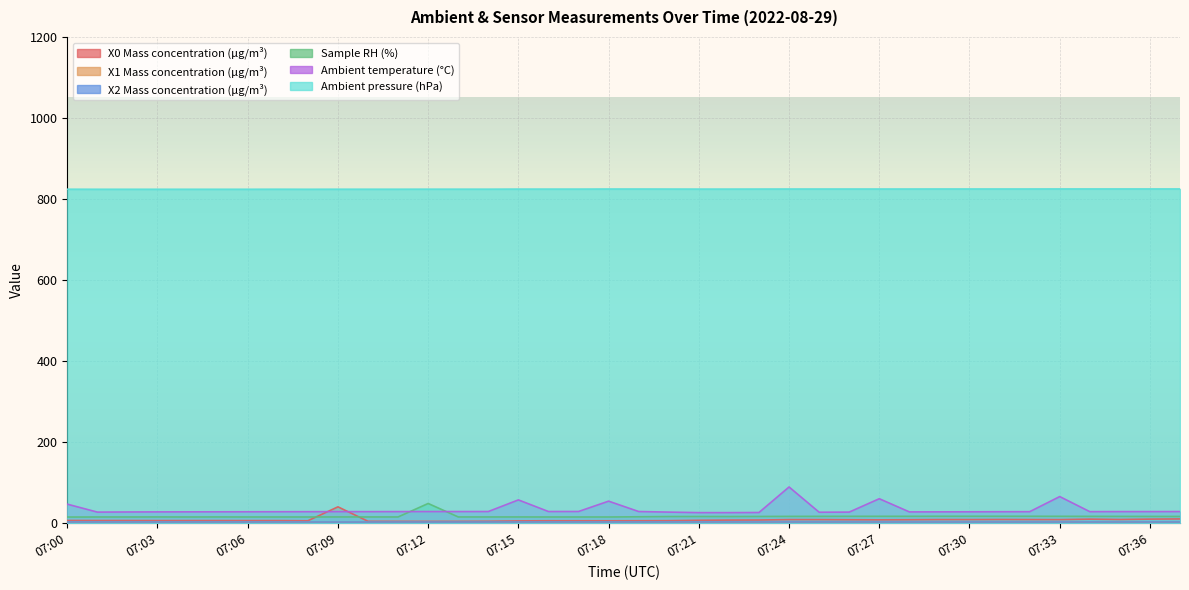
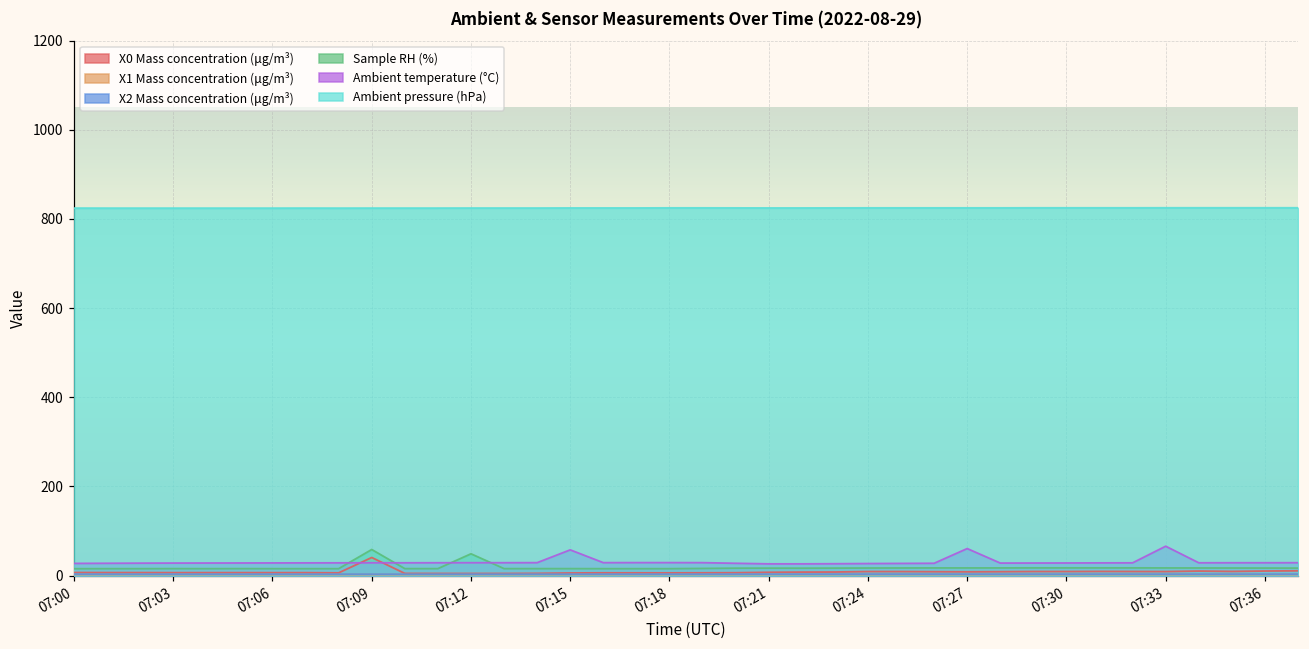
  {
    "X0 Mass concentration (μg/m³)": {
      "07:09": 40,
      "07:36": 10
    },
    "X2 Mass concentration (μg/m³)": {
      "07:09": 0,
      "07:24": 0,
      "07:30": 0,
      "07:33": 0,
      "07:36": 0
    },
    "Sample RH (%)": {
      "07:00": 20,
      "07:03": 20,
      "07:06": 20,
-     "07:09": 20,
+     "07:09": 60,
      "07:12": 50,
      "07:15": 20,
      "07:18": 20,
      "07:21": 20,
      "07:24": 20,
      "07:27": 20,
      "07:30": 20,
      "07:33": 20,
      "07:36": 20
    },
    "Ambient temperature (°C)": {
-     "07:00": 50,
+     "07:00": 30,
      "07:03": 30,
      "07:06": 30,
      "07:09": 30,
      "07:12": 30,
      "07:15": 60,
-     "07:18": 50,
+     "07:18": 30,
      "07:21": 30,
-     "07:24": 90,
+     "07:24": 30,
      "07:27": 60,
      "07:30": 30,
      "07:33": 70,
      "07:36": 30
    },
    "Ambient pressure (hPa)": {
      "07:00": 820,
      "07:03": 820,
      "07:06": 820,
      "07:09": 820,
      "07:12": 820,
      "07:15": 820,
      "07:18": 820,
      "07:21": 820,
      "07:24": 820,
      "07:27": 820,
      "07:30": 830,
      "07:33": 830,
      "07:36": 830
    }
  }
